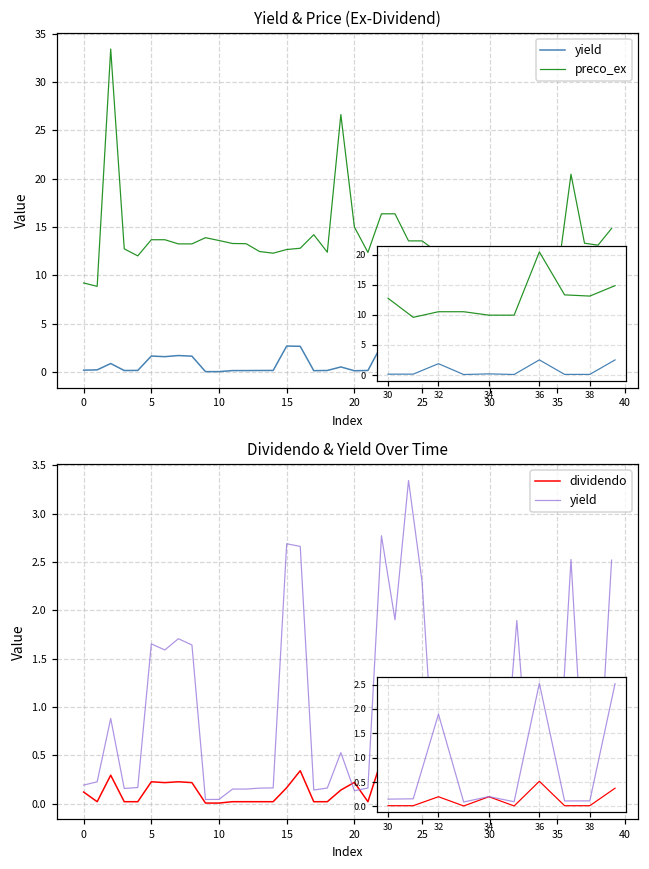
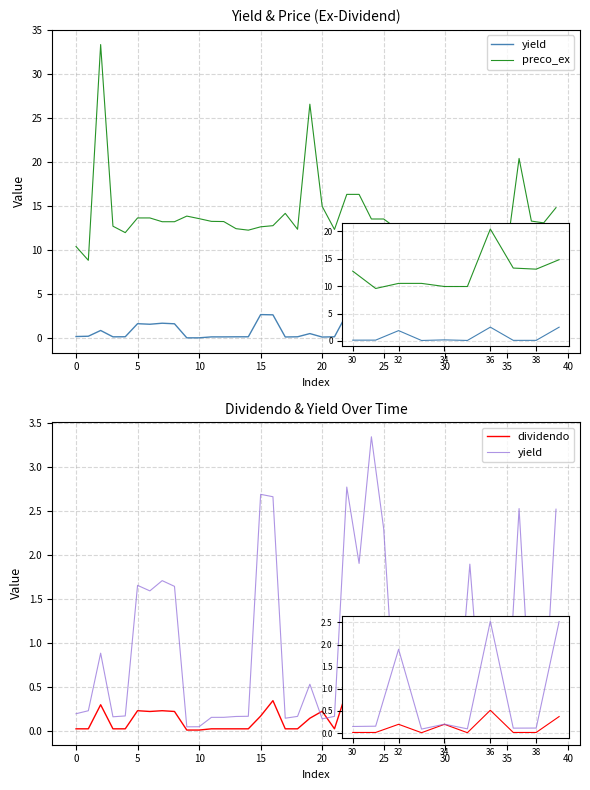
  {
    "Yield & Price (Ex-Dividend)": {
      "preco_ex": {
-       "0": 9,
+       "0": 10,
        "5": 14,
        "10": 14,
        "15": 13,
        "20": 15,
        "25": 14,
        "30": 13,
        "35": 10
      }
    },
    "Dividendo & Yield Over Time": {
      "dividendo": {
-       "0": 0.1,
+       "0": 0.0,
        "5": 0.2,
        "10": 0.0,
        "15": 0.2,
        "20": 0.2,
        "25": 0.3,
        "30": 0.0,
        "35": 0.0
      },
      "yield": {
        "0": 0.2,
        "5": 1.7,
        "10": 0.0,
        "15": 2.7,
        "20": 0.1,
        "25": 2.3,
        "30": 0.1,
        "35": 0.1
      }
    }
  }
